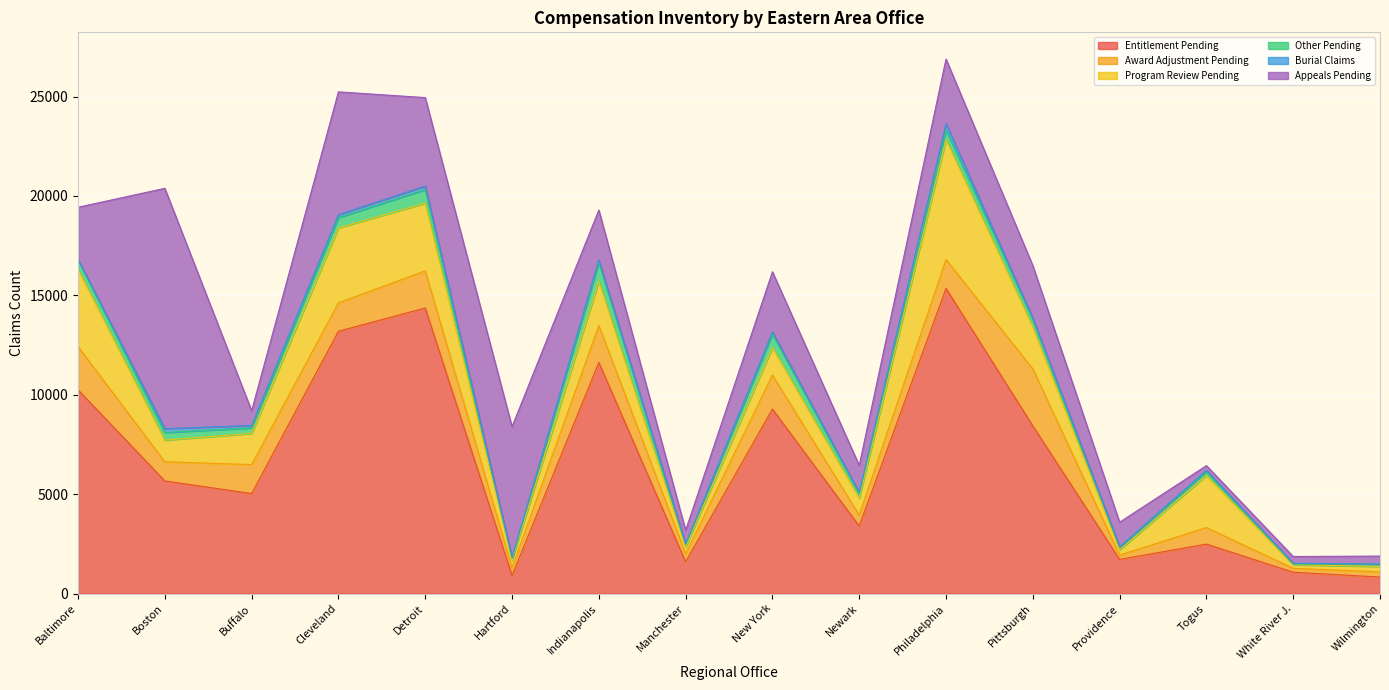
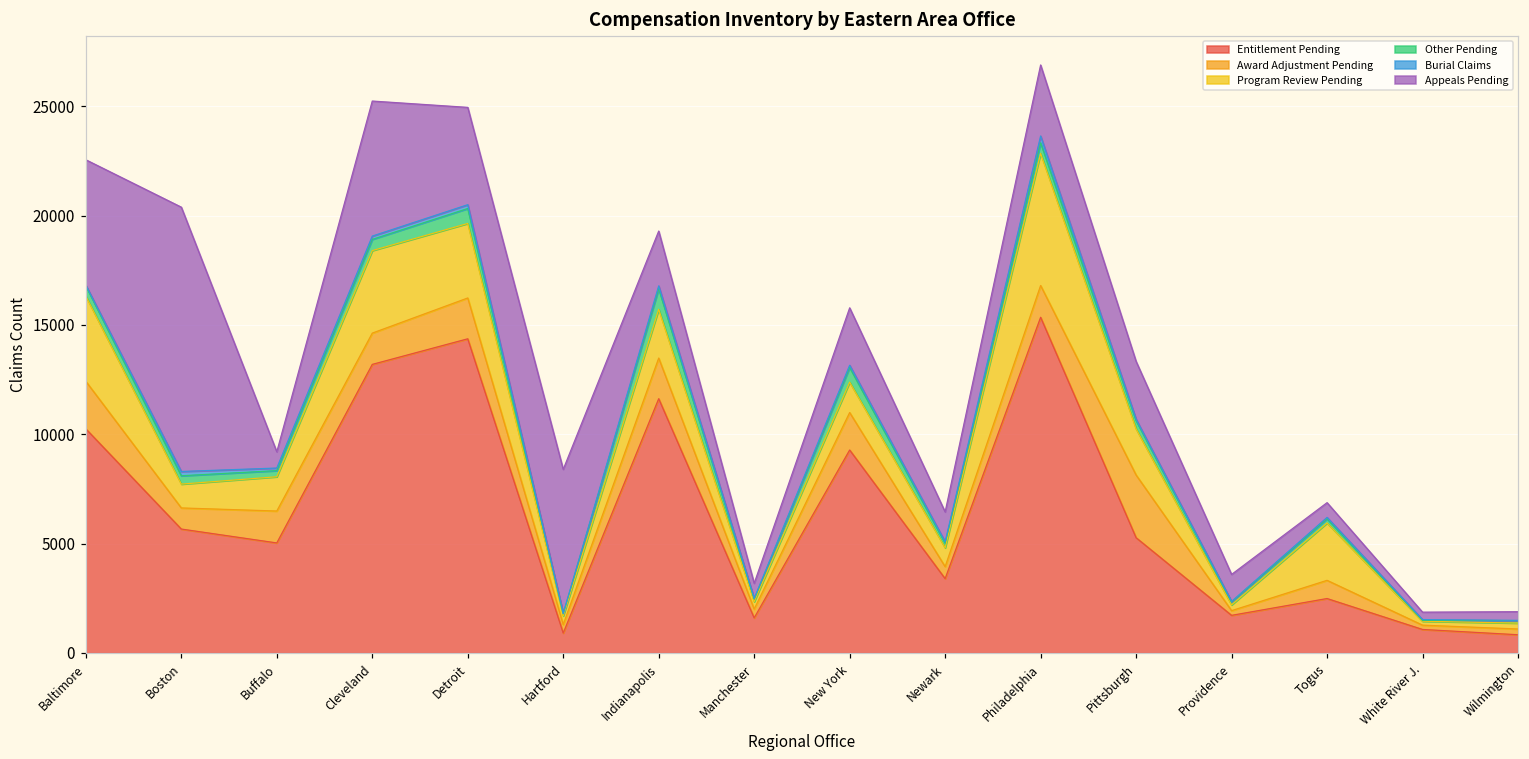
  {
    "Entitlement Pending": {
      "Baltimore": 10200,
      "Boston": 5700,
      "Buffalo": 5000,
      "Cleveland": 13200,
      "Detroit": 14400,
      "Hartford": 900,
      "Indianapolis": 11600,
      "Manchester": 1600,
      "New York": 9300,
      "Newark": 3400,
      "Philadelphia": 15400,
-     "Pittsburgh": 8400,
+     "Pittsburgh": 5300,
      "Providence": 1700,
      "Togus": 2500,
      "White River J.": 1100,
      "Wilmington": 800
    },
    "Other Pending": {
      "Boston": 400,
      "Cleveland": 500,
      "Detroit": 700,
      "Indianapolis": 900,
      "Philadelphia": 500
    },
    "Burial Claims": {
      "Boston": 200,
      "Cleveland": 200,
      "Detroit": 200,
      "Indianapolis": 100,
      "Philadelphia": 300
    },
    "Appeals Pending": {
-     "Baltimore": 2600,
+     "Baltimore": 5700,
      "Boston": 12100,
      "Buffalo": 700,
      "Cleveland": 6200,
      "Detroit": 4500,
      "Hartford": 6600,
      "Indianapolis": 2500,
      "Manchester": 700,
-     "New York": 3000,
+     "New York": 2600,
      "Newark": 1400,
      "Philadelphia": 3200,
      "Pittsburgh": 2600,
      "Providence": 1200,
-     "Togus": 200,
+     "Togus": 700,
      "White River J.": 300,
      "Wilmington": 400
    }
  }
